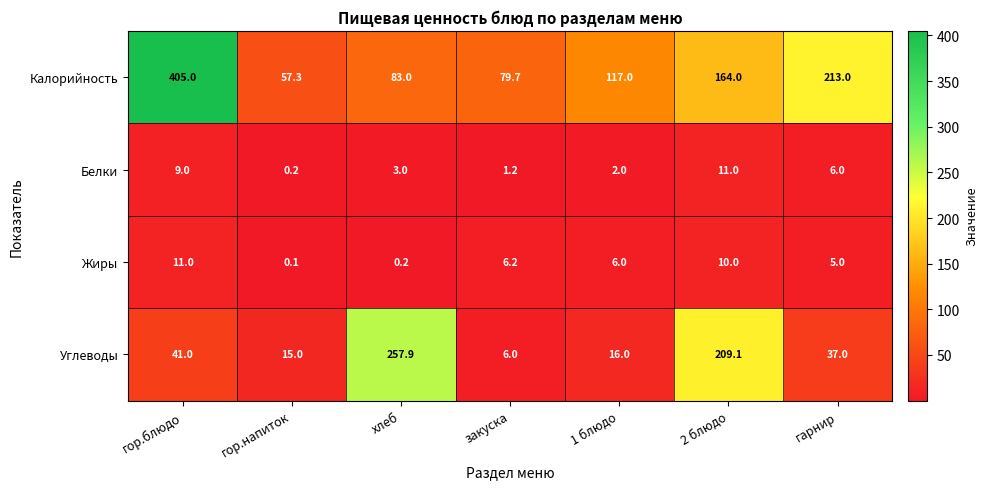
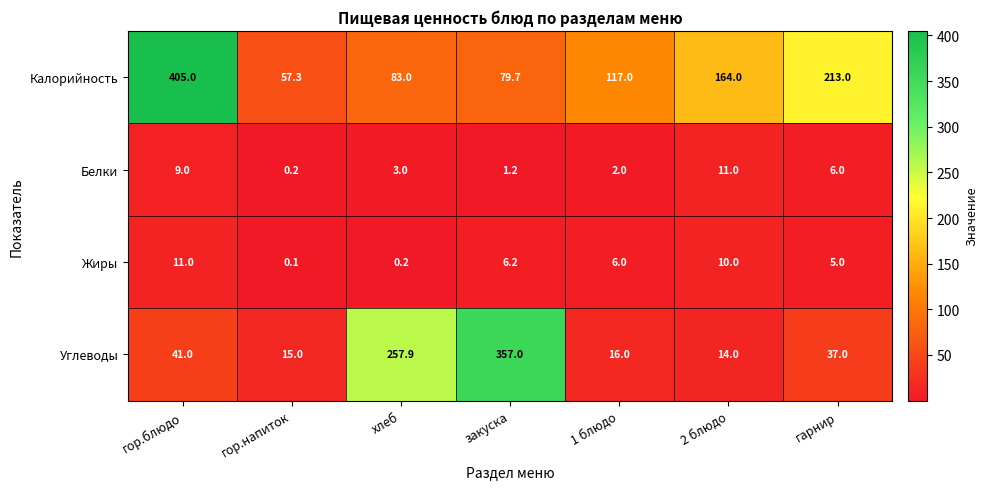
  {
    "Калорийность": {
      "гор.блюдо": 405.0,
      "гор.напиток": 57.3,
      "хлеб": 83.0,
      "закуска": 79.7,
      "1 блюдо": 117.0,
      "2 блюдо": 164.0,
      "гарнир": 213.0
    },
    "Белки": {
      "гор.блюдо": 9.0,
      "гор.напиток": 0.2,
      "хлеб": 3.0,
      "закуска": 1.2,
      "1 блюдо": 2.0,
      "2 блюдо": 11.0,
      "гарнир": 6.0
    },
    "Жиры": {
      "гор.блюдо": 11.0,
      "гор.напиток": 0.1,
      "хлеб": 0.2,
      "закуска": 6.2,
      "1 блюдо": 6.0,
      "2 блюдо": 10.0,
      "гарнир": 5.0
    },
    "Углеводы": {
      "гор.блюдо": 41.0,
      "гор.напиток": 15.0,
      "хлеб": 257.9,
-     "закуска": 6.0,
+     "закуска": 357.0,
      "1 блюдо": 16.0,
-     "2 блюдо": 209.1,
+     "2 блюдо": 14.0,
      "гарнир": 37.0
    }
  }
